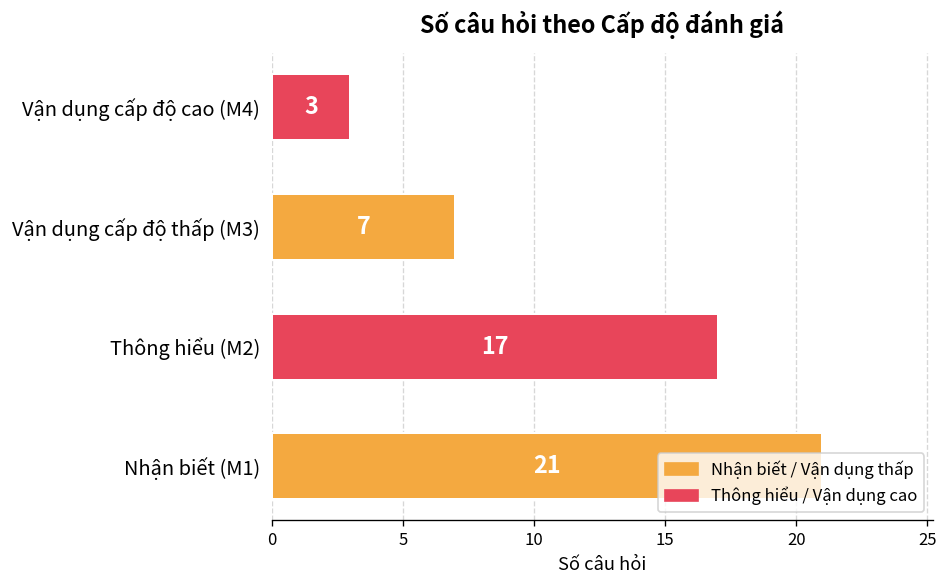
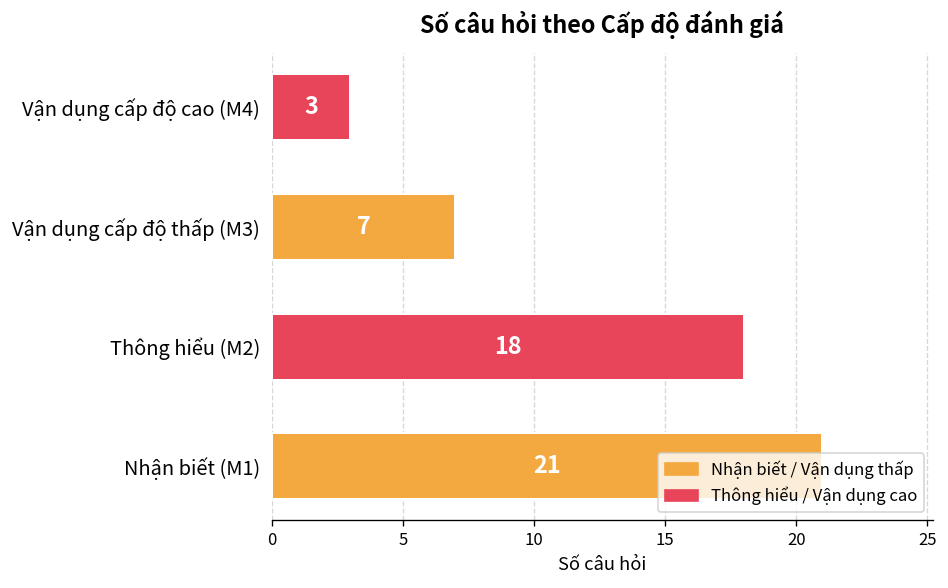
  {
    "Vận dụng cấp độ cao (M4)": 3,
    "Vận dụng cấp độ thấp (M3)": 7,
-   "Thông hiểu (M2)": 17
+   "Thông hiểu (M2)": 18
  }
